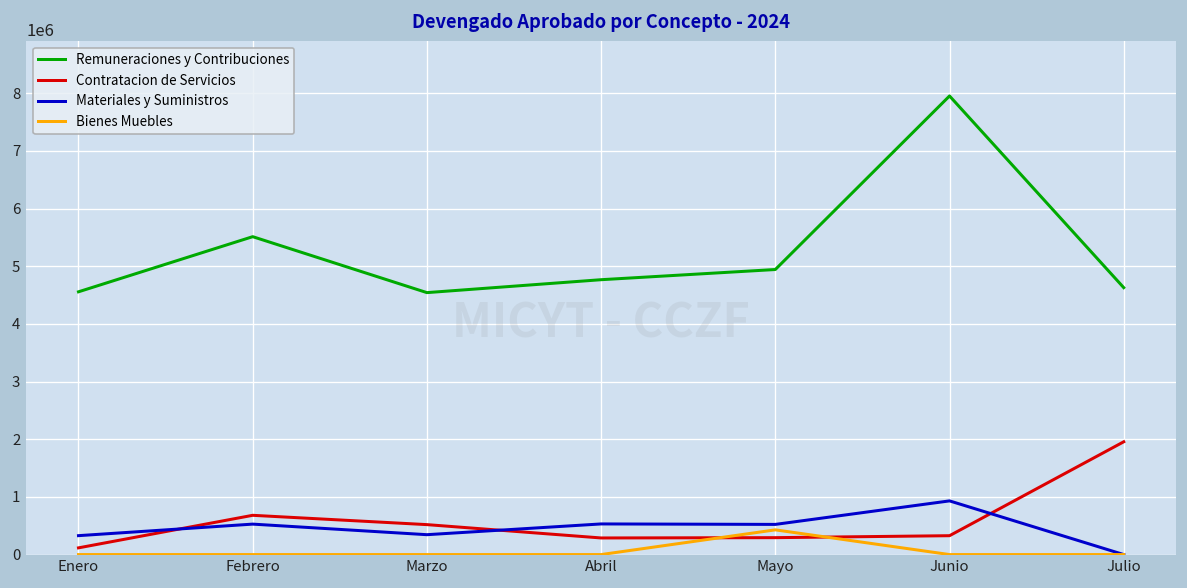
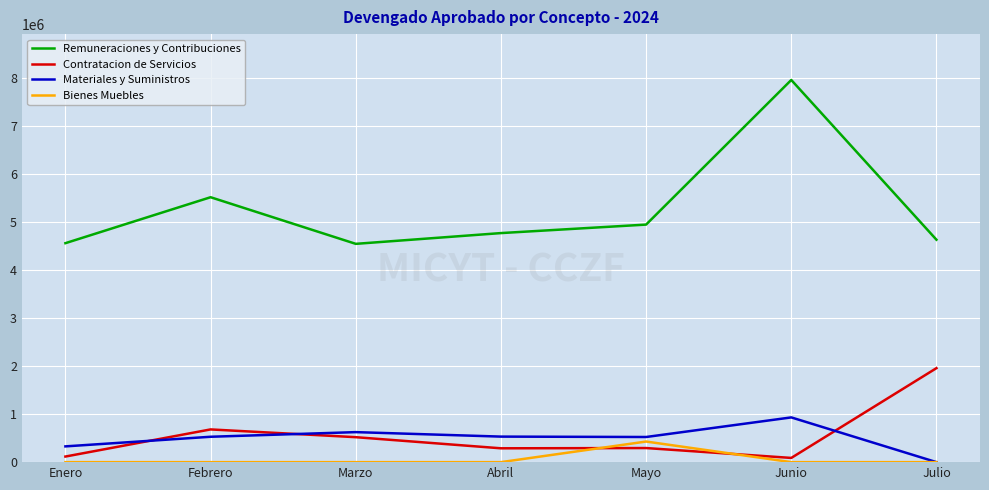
  {
    "Remuneraciones y Contribuciones": {
      "Enero": 4600000,
      "Febrero": 5500000,
      "Marzo": 4500000,
      "Abril": 4800000,
      "Mayo": 4900000,
      "Junio": 8000000,
      "Julio": 4600000
    },
    "Contratacion de Servicios": {
      "Enero": 100000,
      "Febrero": 700000,
      "Marzo": 500000,
      "Abril": 300000,
      "Mayo": 300000,
-     "Junio": 300000,
+     "Junio": 100000,
      "Julio": 2000000
    },
    "Materiales y Suministros": {
      "Enero": 300000,
      "Febrero": 500000,
-     "Marzo": 300000,
+     "Marzo": 600000,
      "Abril": 500000,
      "Mayo": 500000,
      "Junio": 900000
    },
    "Bienes Muebles": {
      "Enero": 0,
      "Febrero": 0,
      "Marzo": 0,
      "Abril": 0,
      "Mayo": 400000,
      "Junio": 0
    }
  }
